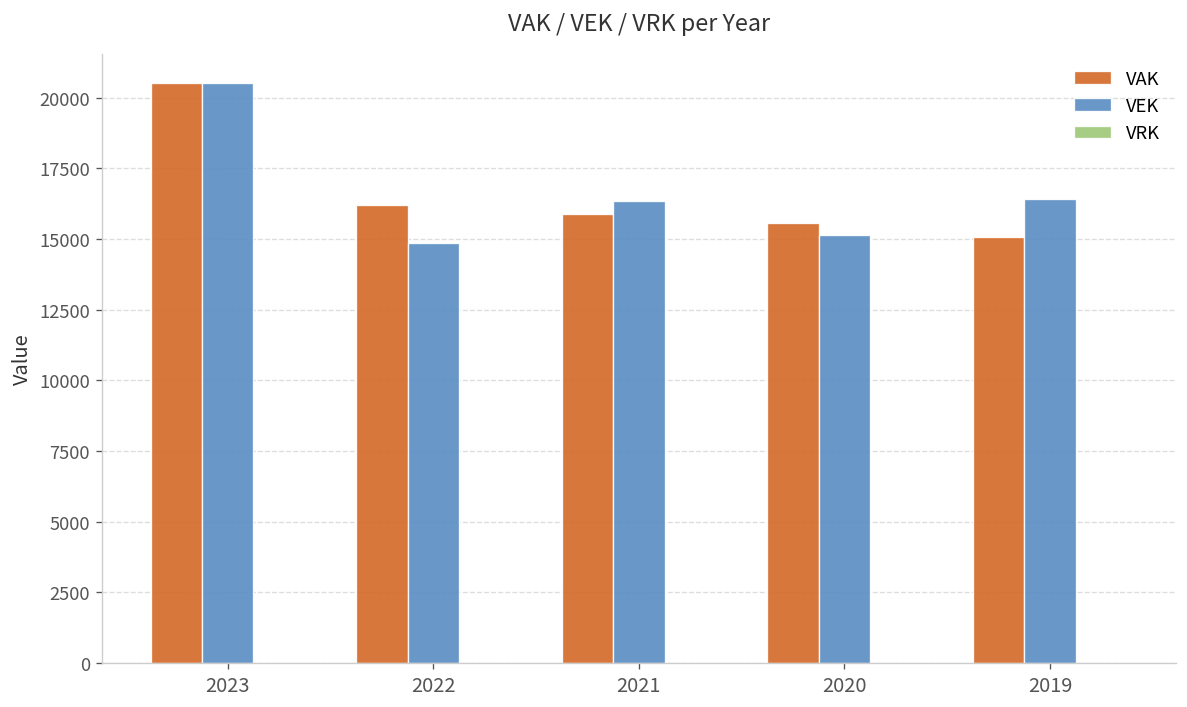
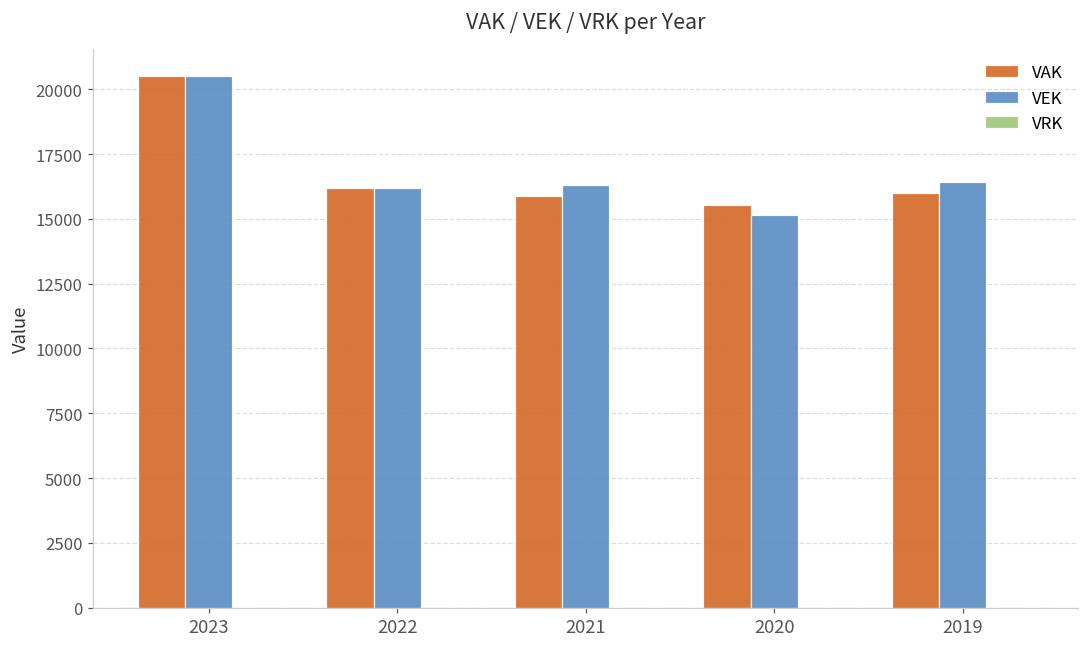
  {
    "VAK": {
      "2023": 20500,
      "2022": 16200,
      "2021": 15900,
      "2020": 15600,
-     "2019": 15100
+     "2019": 16000
    },
    "VEK": {
      "2023": 20500,
-     "2022": 14900,
+     "2022": 16200,
      "2021": 16300,
      "2020": 15100,
      "2019": 16400
    },
    "VRK": {
      "2023": 0,
      "2022": 0,
      "2021": 0,
      "2020": 0,
      "2019": 0
    }
  }
